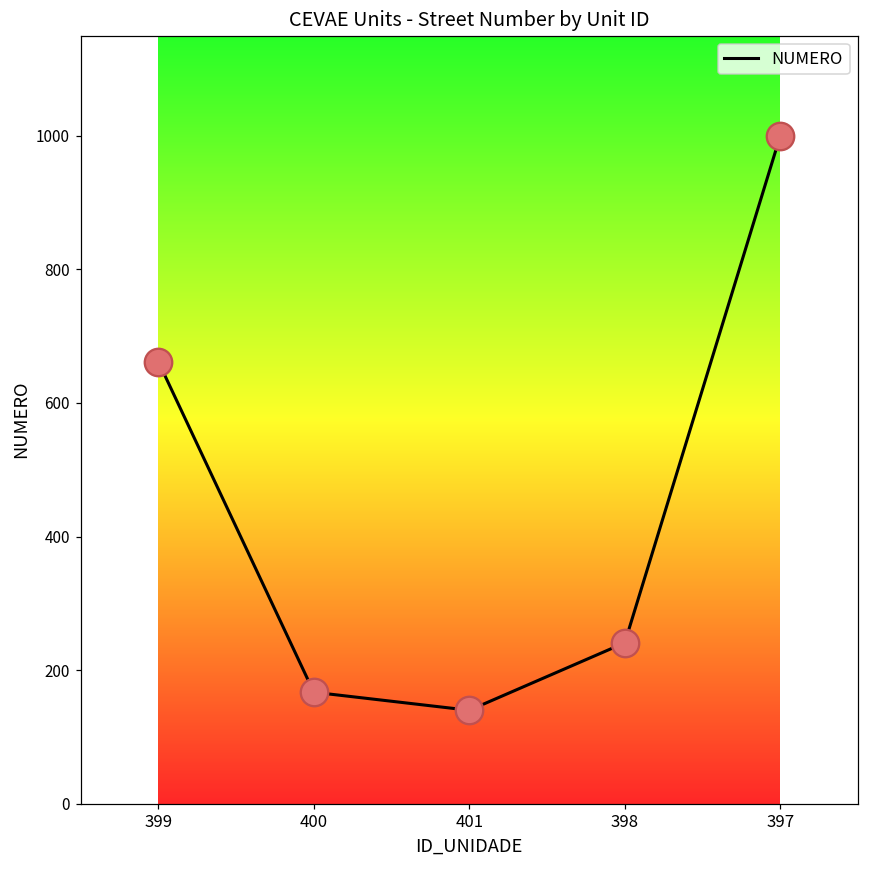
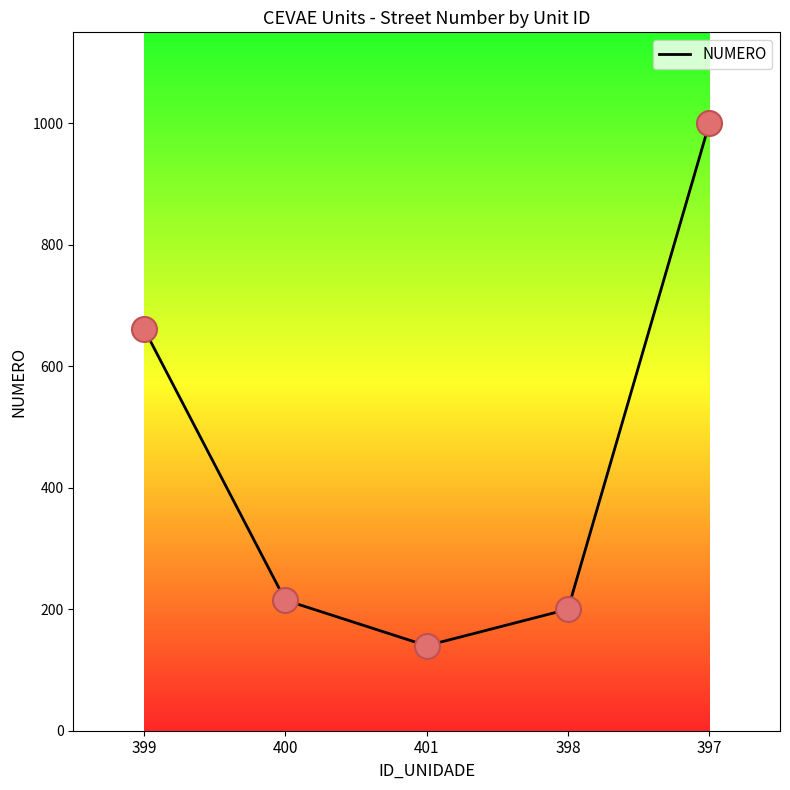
  {
    "399": 660,
-   "400": 170,
+   "400": 220,
    "401": 140,
-   "398": 240,
+   "398": 200,
    "397": 1000
  }
